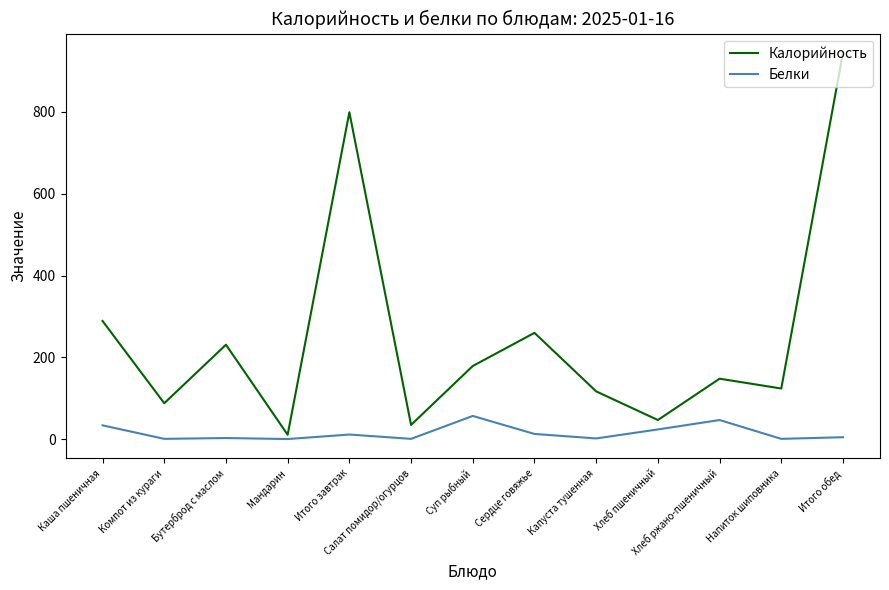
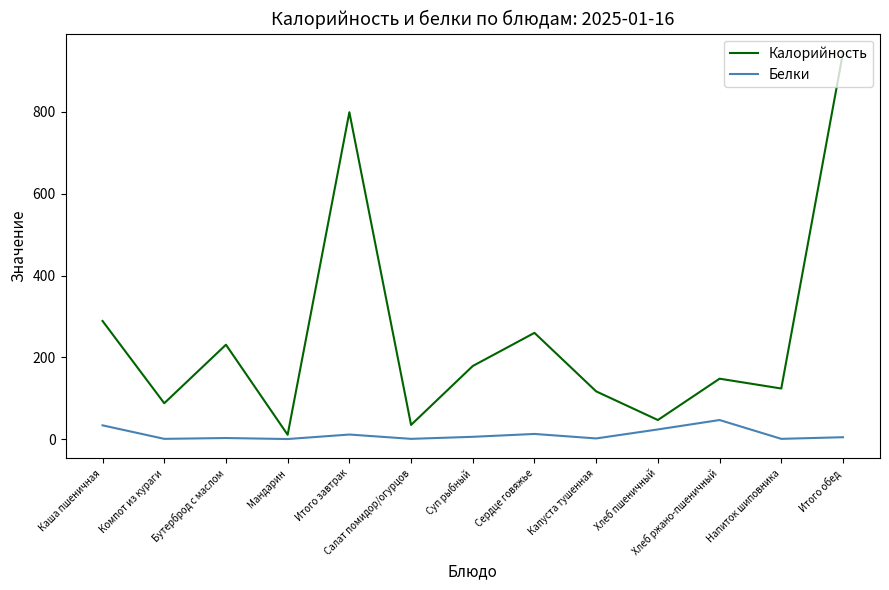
  {
    "Калорийность": {
      "Каша пшеничная": 290,
      "Компот из кураги": 90,
      "Бутерброд с маслом": 230,
      "Мандарин": 10,
      "Итого завтрак": 800,
      "Салат помидор/огурцов": 40,
      "Суп рыбный": 180,
      "Сердце говяжье": 260,
      "Капуста тушенная": 120,
      "Хлеб пшеничный": 50,
      "Хлеб ржано-пшеничный": 150,
      "Напиток шиповника": 120
    },
    "Белки": {
      "Каша пшеничная": 30,
      "Компот из кураги": 0,
      "Бутерброд с маслом": 0,
      "Мандарин": 0,
      "Итого завтрак": 10,
      "Салат помидор/огурцов": 0,
-     "Суп рыбный": 60,
+     "Суп рыбный": 10,
      "Сердце говяжье": 10,
      "Капуста тушенная": 0,
      "Хлеб пшеничный": 20,
      "Хлеб ржано-пшеничный": 50,
      "Напиток шиповника": 0,
      "Итого обед": 10
    }
  }
